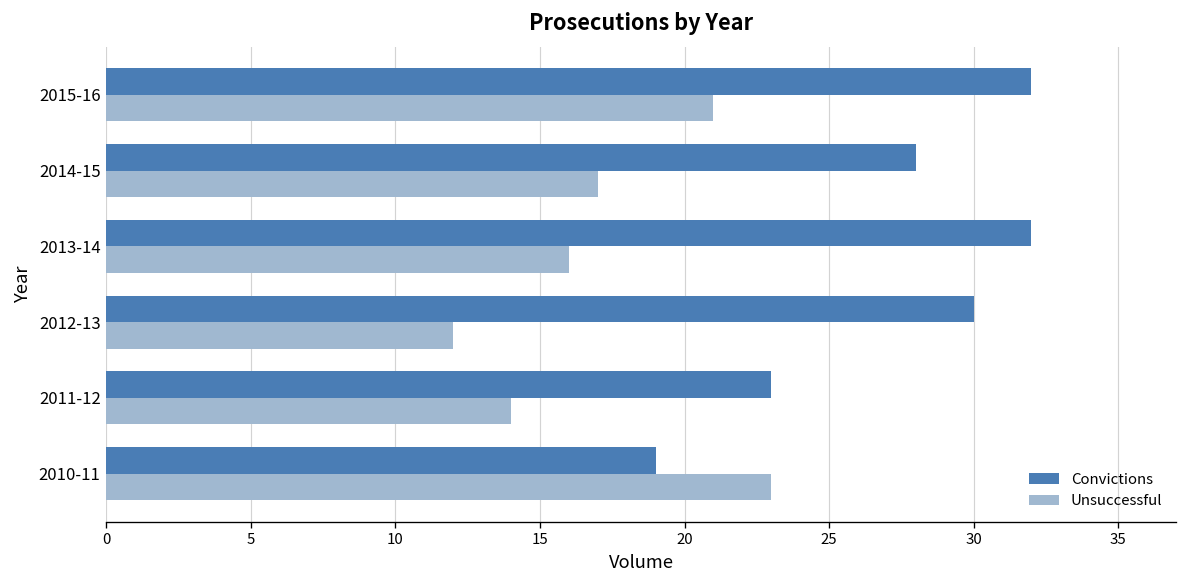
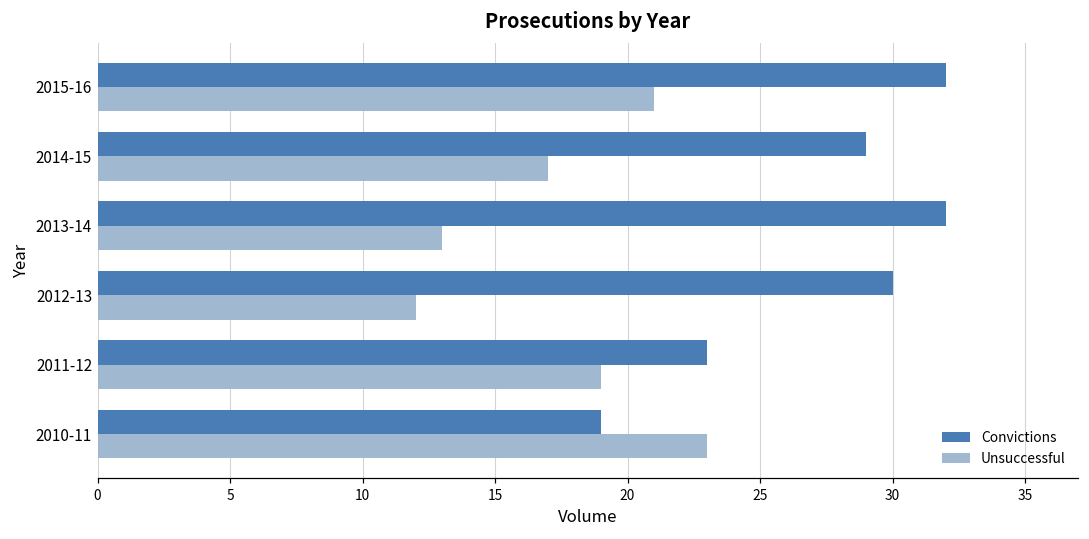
  {
    "Convictions": {
      "2015-16": 32,
-     "2014-15": 28,
+     "2014-15": 29,
      "2013-14": 32,
      "2012-13": 30,
      "2011-12": 23,
      "2010-11": 19
    },
    "Unsuccessful": {
      "2015-16": 21,
      "2014-15": 17,
-     "2013-14": 16,
+     "2013-14": 13,
      "2012-13": 12,
-     "2011-12": 14,
+     "2011-12": 19,
      "2010-11": 23
    }
  }
